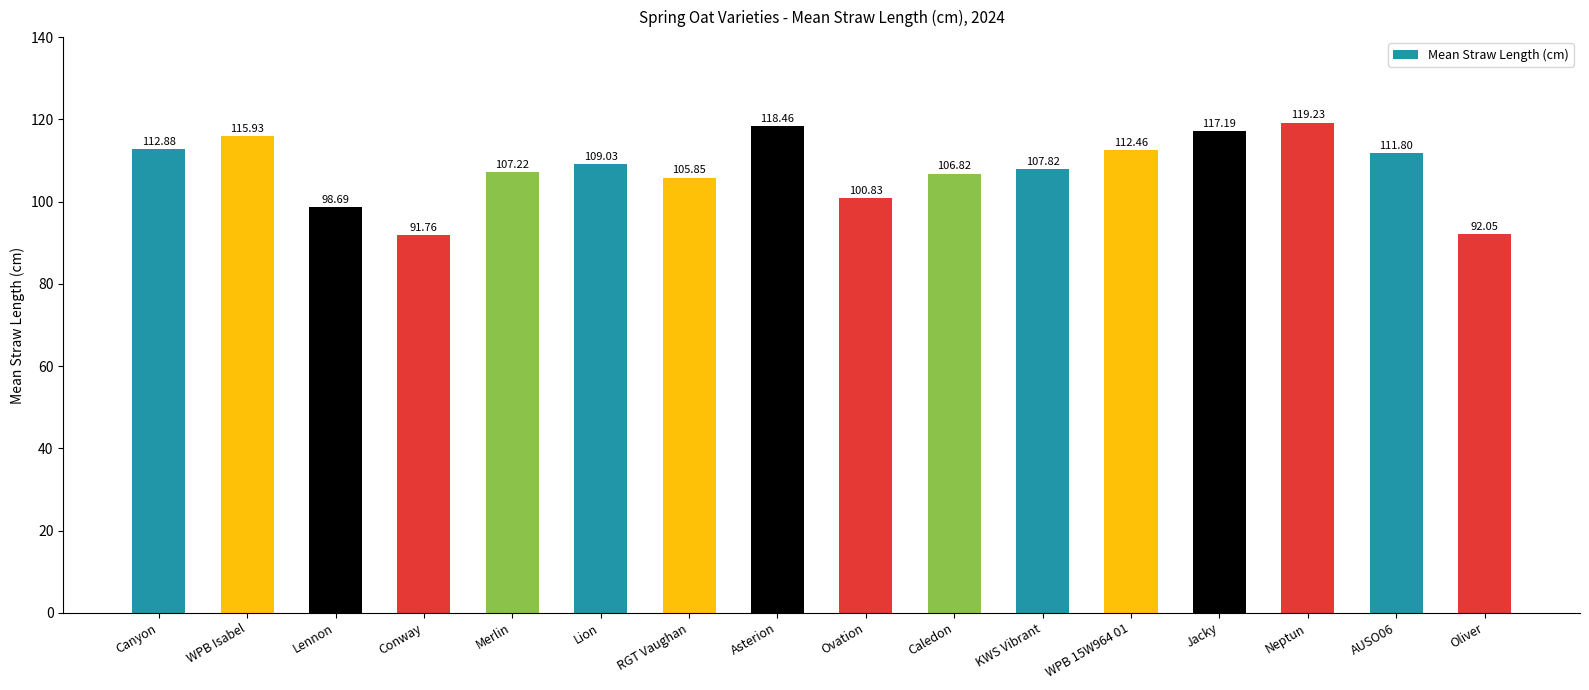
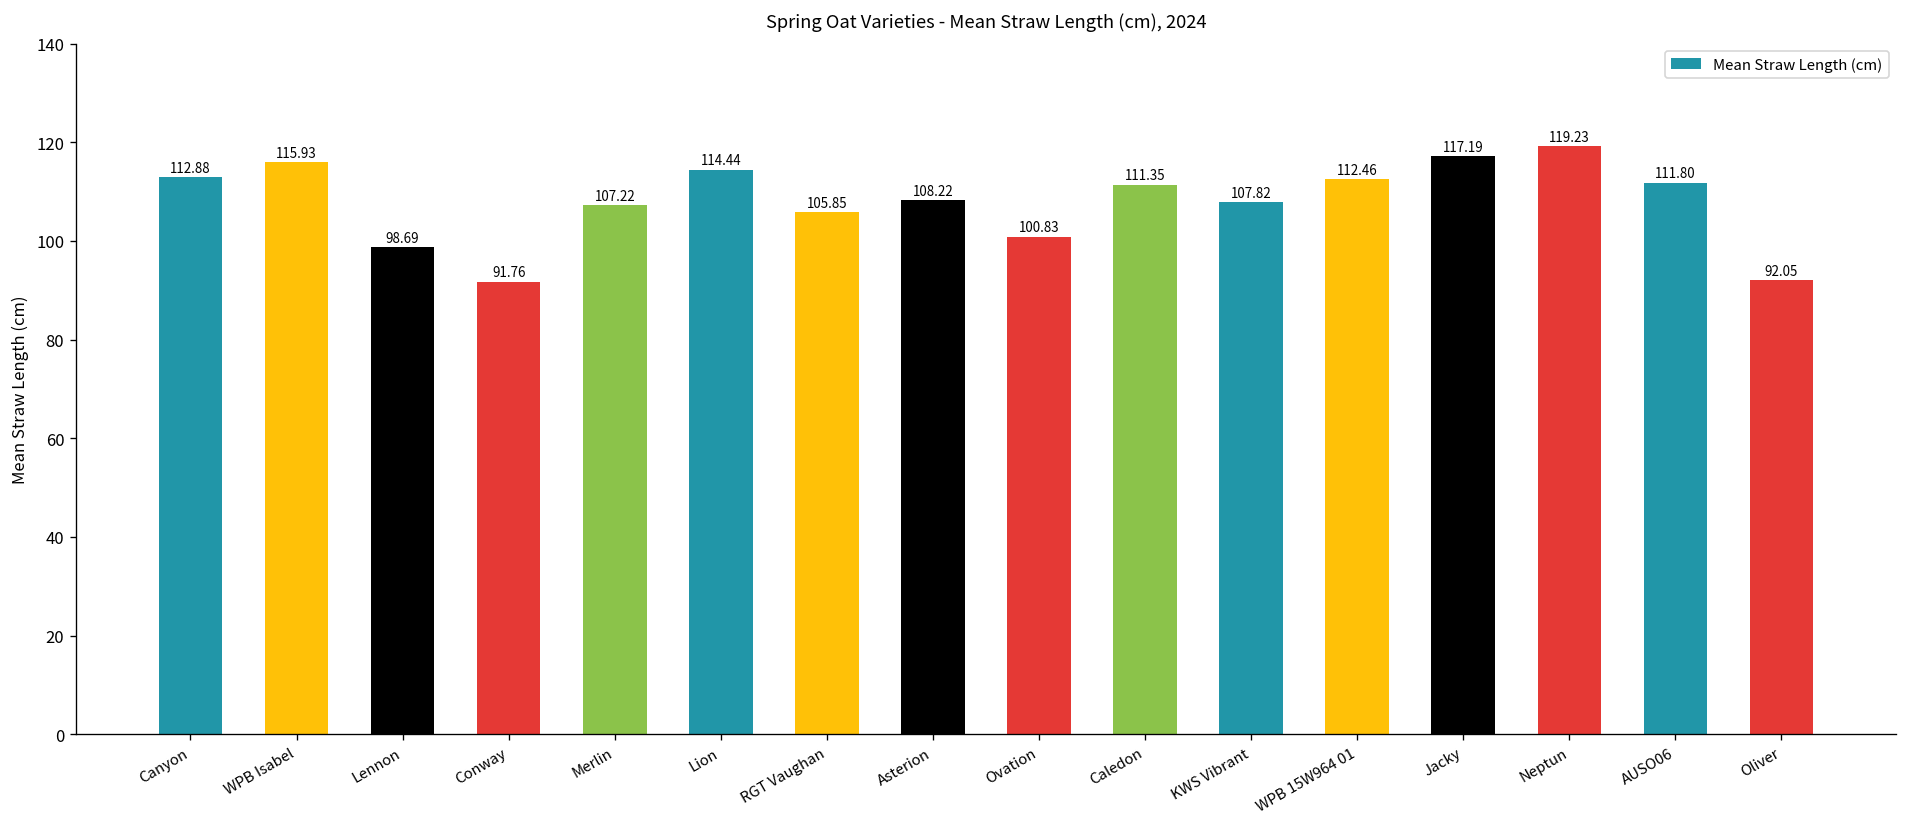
  {
    "Canyon": 112.88,
    "WPB Isabel": 115.93,
    "Lennon": 98.69,
    "Conway": 91.76,
    "Merlin": 107.22,
-   "Lion": 109.03,
+   "Lion": 114.44,
    "RGT Vaughan": 105.85,
-   "Asterion": 118.46,
+   "Asterion": 108.22,
    "Ovation": 100.83,
-   "Caledon": 106.82,
+   "Caledon": 111.35,
    "KWS Vibrant": 107.82,
    "WPB 15W964 01": 112.46,
    "Jacky": 117.19,
    "Neptun": 119.23,
    "AUSO06": 111.80,
    "Oliver": 92.05
  }
